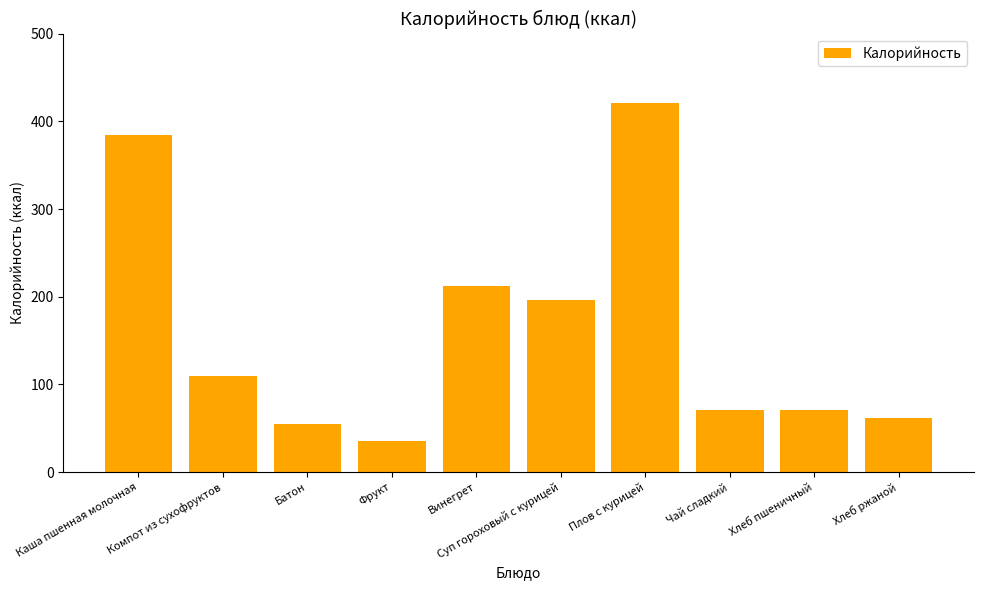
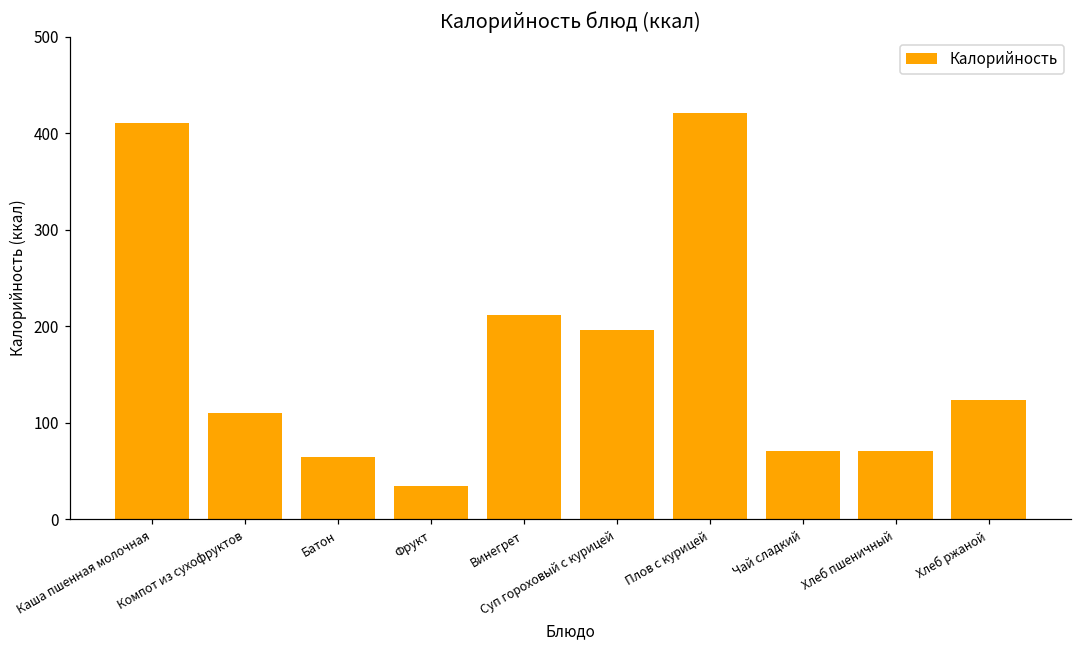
  {
-   "Каша пшенная молочная": 380,
+   "Каша пшенная молочная": 410,
    "Компот из сухофруктов": 110,
-   "Батон": 60,
+   "Батон": 70,
    "Фрукт": 40,
    "Винегрет": 210,
    "Суп гороховый с курицей": 200,
    "Плов с курицей": 420,
    "Чай сладкий": 70,
    "Хлеб пшеничный": 70,
-   "Хлеб ржаной": 60
+   "Хлеб ржаной": 120
  }
